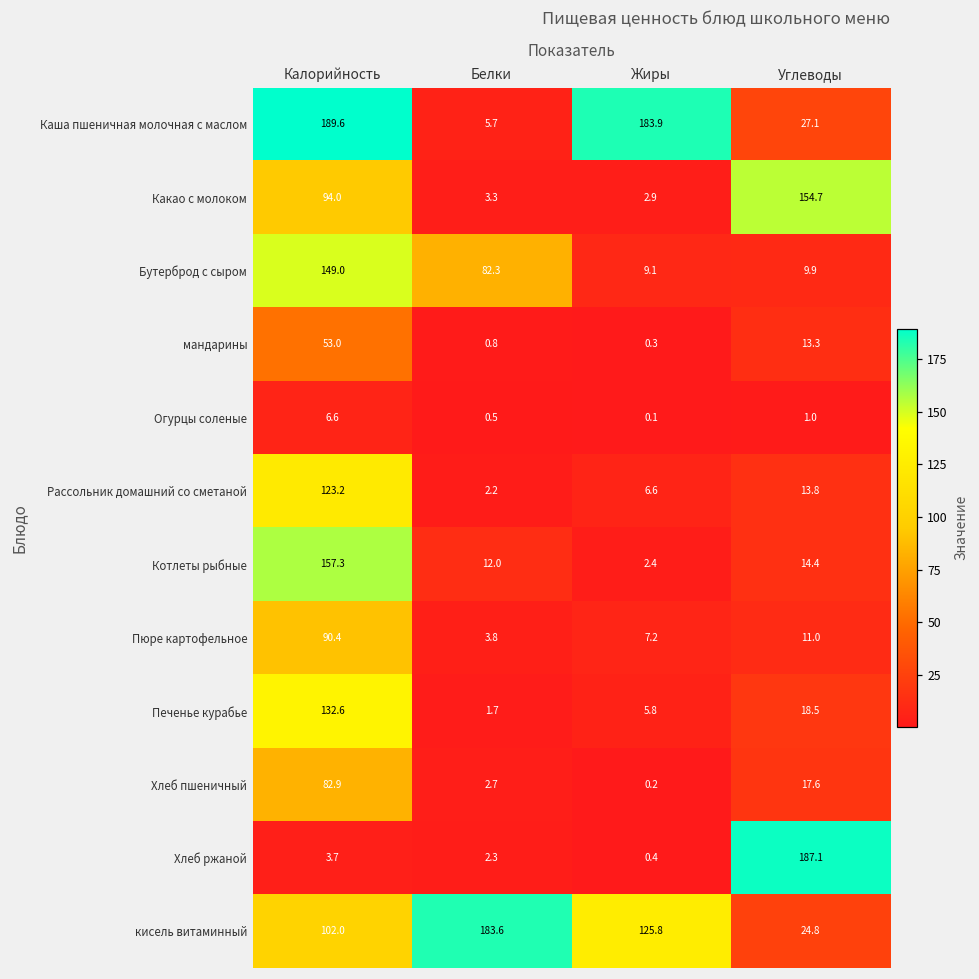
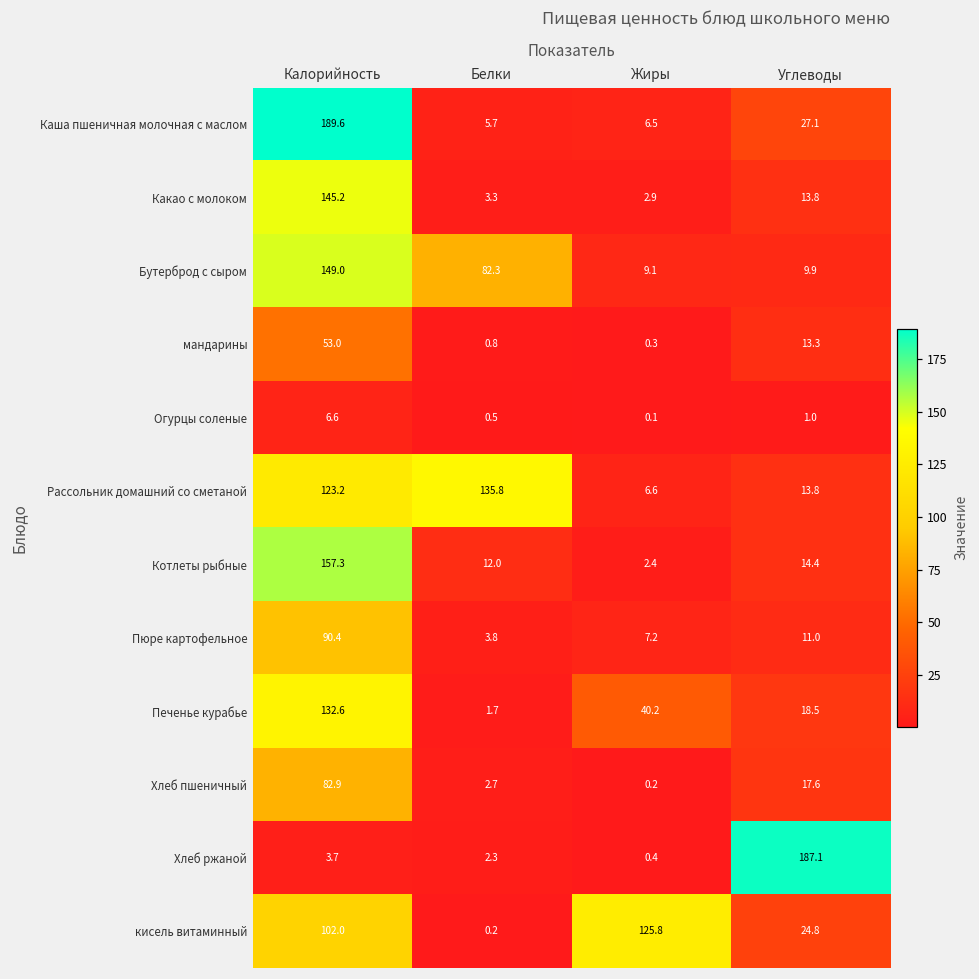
  {
    "Каша пшеничная молочная с маслом": {
      "Калорийность": 189.6,
      "Белки": 5.7,
-     "Жиры": 183.9,
+     "Жиры": 6.5,
      "Углеводы": 27.1
    },
    "Какао с молоком": {
-     "Калорийность": 94.0,
+     "Калорийность": 145.2,
      "Белки": 3.3,
      "Жиры": 2.9,
-     "Углеводы": 154.7
+     "Углеводы": 13.8
    },
    "Бутерброд с сыром": {
      "Калорийность": 149.0,
      "Белки": 82.3,
      "Жиры": 9.1,
      "Углеводы": 9.9
    },
    "мандарины": {
      "Калорийность": 53.0,
      "Белки": 0.8,
      "Жиры": 0.3,
      "Углеводы": 13.3
    },
    "Огурцы соленые": {
      "Калорийность": 6.6,
      "Белки": 0.5,
      "Жиры": 0.1,
      "Углеводы": 1.0
    },
    "Рассольник домашний со сметаной": {
      "Калорийность": 123.2,
-     "Белки": 2.2,
+     "Белки": 135.8,
      "Жиры": 6.6,
      "Углеводы": 13.8
    },
    "Котлеты рыбные": {
      "Калорийность": 157.3,
      "Белки": 12.0,
      "Жиры": 2.4,
      "Углеводы": 14.4
    },
    "Пюре картофельное": {
      "Калорийность": 90.4,
      "Белки": 3.8,
      "Жиры": 7.2,
      "Углеводы": 11.0
    },
    "Печенье курабье": {
      "Калорийность": 132.6,
      "Белки": 1.7,
-     "Жиры": 5.8,
+     "Жиры": 40.2,
      "Углеводы": 18.5
    },
    "Хлеб пшеничный": {
      "Калорийность": 82.9,
      "Белки": 2.7,
      "Жиры": 0.2,
      "Углеводы": 17.6
    },
    "Хлеб ржаной": {
      "Калорийность": 3.7,
      "Белки": 2.3,
      "Жиры": 0.4,
      "Углеводы": 187.1
    },
    "кисель витаминный": {
      "Калорийность": 102.0,
-     "Белки": 183.6,
+     "Белки": 0.2,
      "Жиры": 125.8,
      "Углеводы": 24.8
    }
  }
